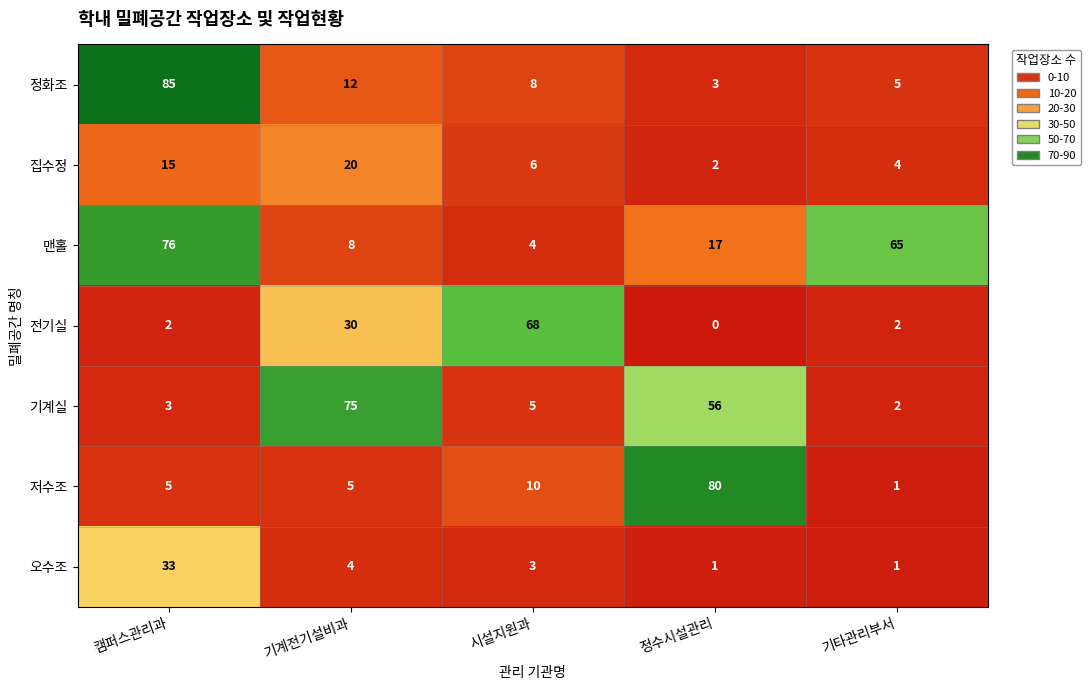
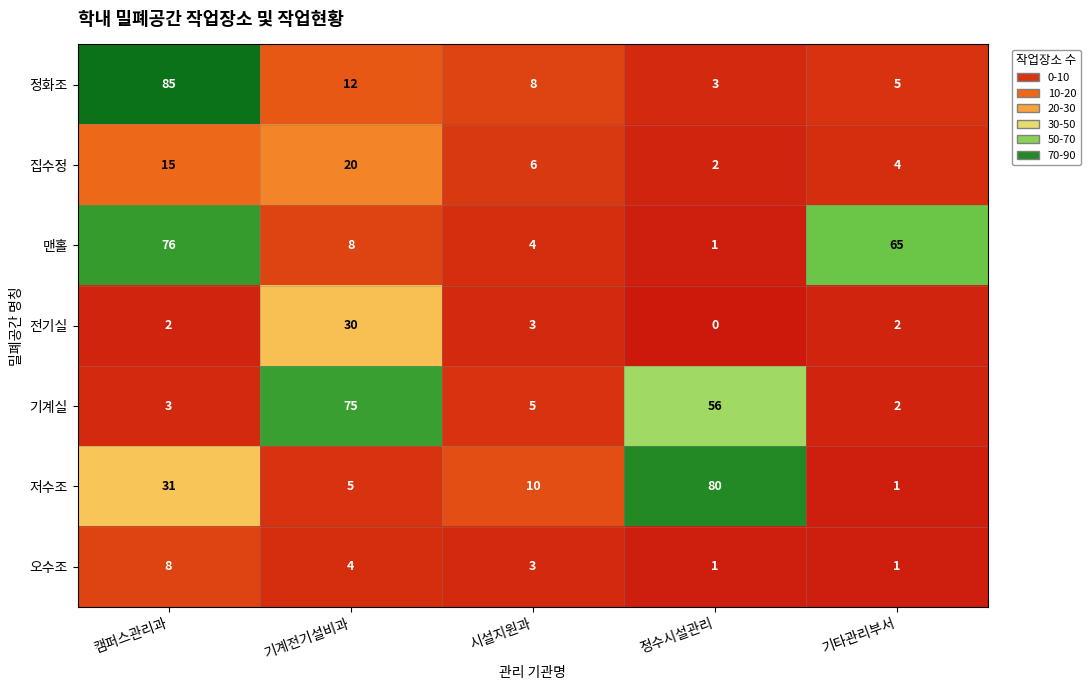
  {
    "정화조": {
      "캠퍼스관리과": 85,
      "기계전기설비과": 12,
      "시설지원과": 8,
      "정수시설관리": 3,
      "기타관리부서": 5
    },
    "집수정": {
      "캠퍼스관리과": 15,
      "기계전기설비과": 20,
      "시설지원과": 6,
      "정수시설관리": 2,
      "기타관리부서": 4
    },
    "맨홀": {
      "캠퍼스관리과": 76,
      "기계전기설비과": 8,
      "시설지원과": 4,
-     "정수시설관리": 17,
+     "정수시설관리": 1,
      "기타관리부서": 65
    },
    "전기실": {
      "캠퍼스관리과": 2,
      "기계전기설비과": 30,
-     "시설지원과": 68,
+     "시설지원과": 3,
      "정수시설관리": 0,
      "기타관리부서": 2
    },
    "기계실": {
      "캠퍼스관리과": 3,
      "기계전기설비과": 75,
      "시설지원과": 5,
      "정수시설관리": 56,
      "기타관리부서": 2
    },
    "저수조": {
-     "캠퍼스관리과": 5,
+     "캠퍼스관리과": 31,
      "기계전기설비과": 5,
      "시설지원과": 10,
      "정수시설관리": 80,
      "기타관리부서": 1
    },
    "오수조": {
-     "캠퍼스관리과": 33,
+     "캠퍼스관리과": 8,
      "기계전기설비과": 4,
      "시설지원과": 3,
      "정수시설관리": 1,
      "기타관리부서": 1
    }
  }
